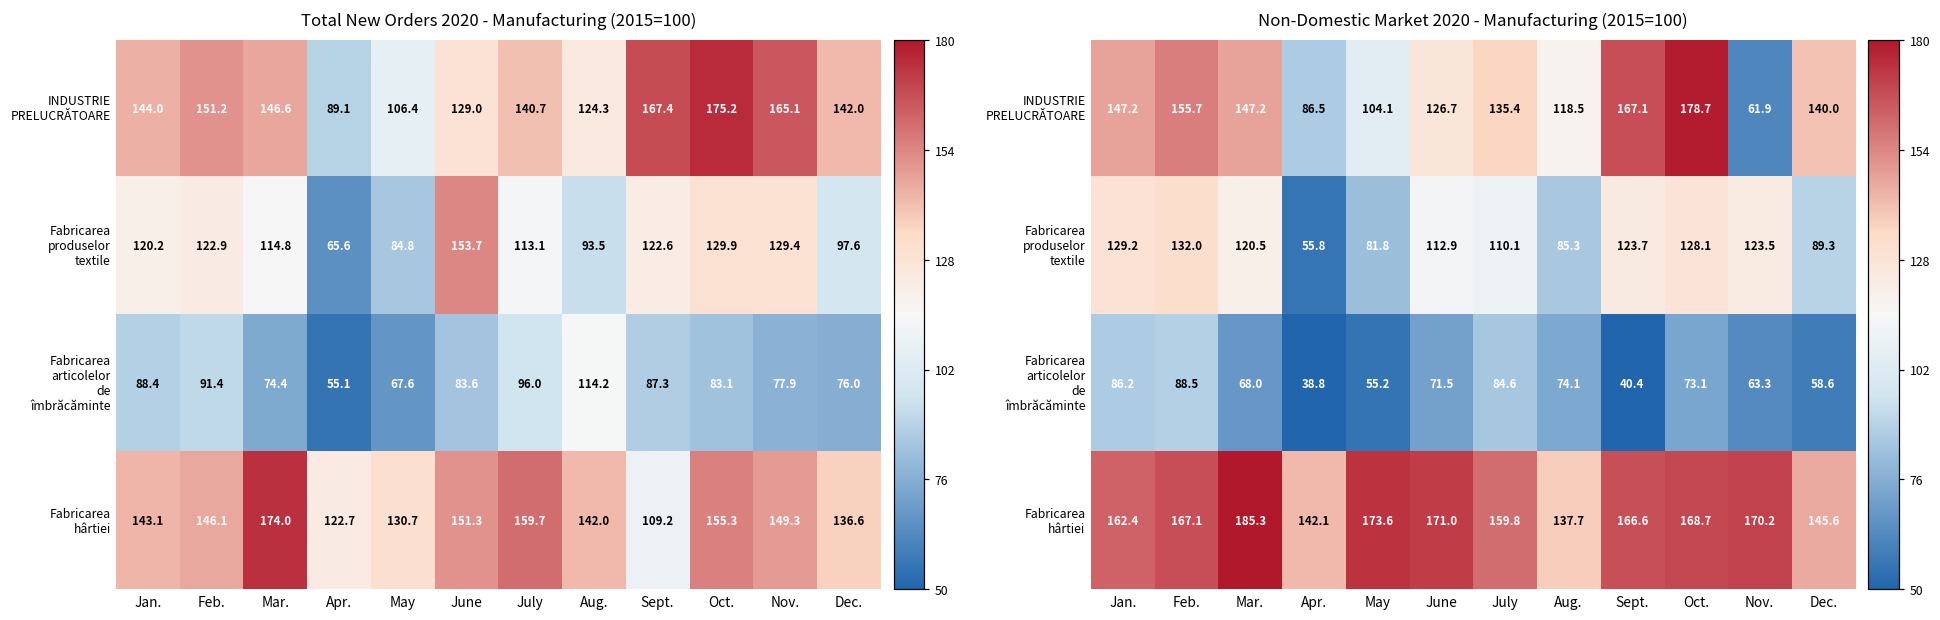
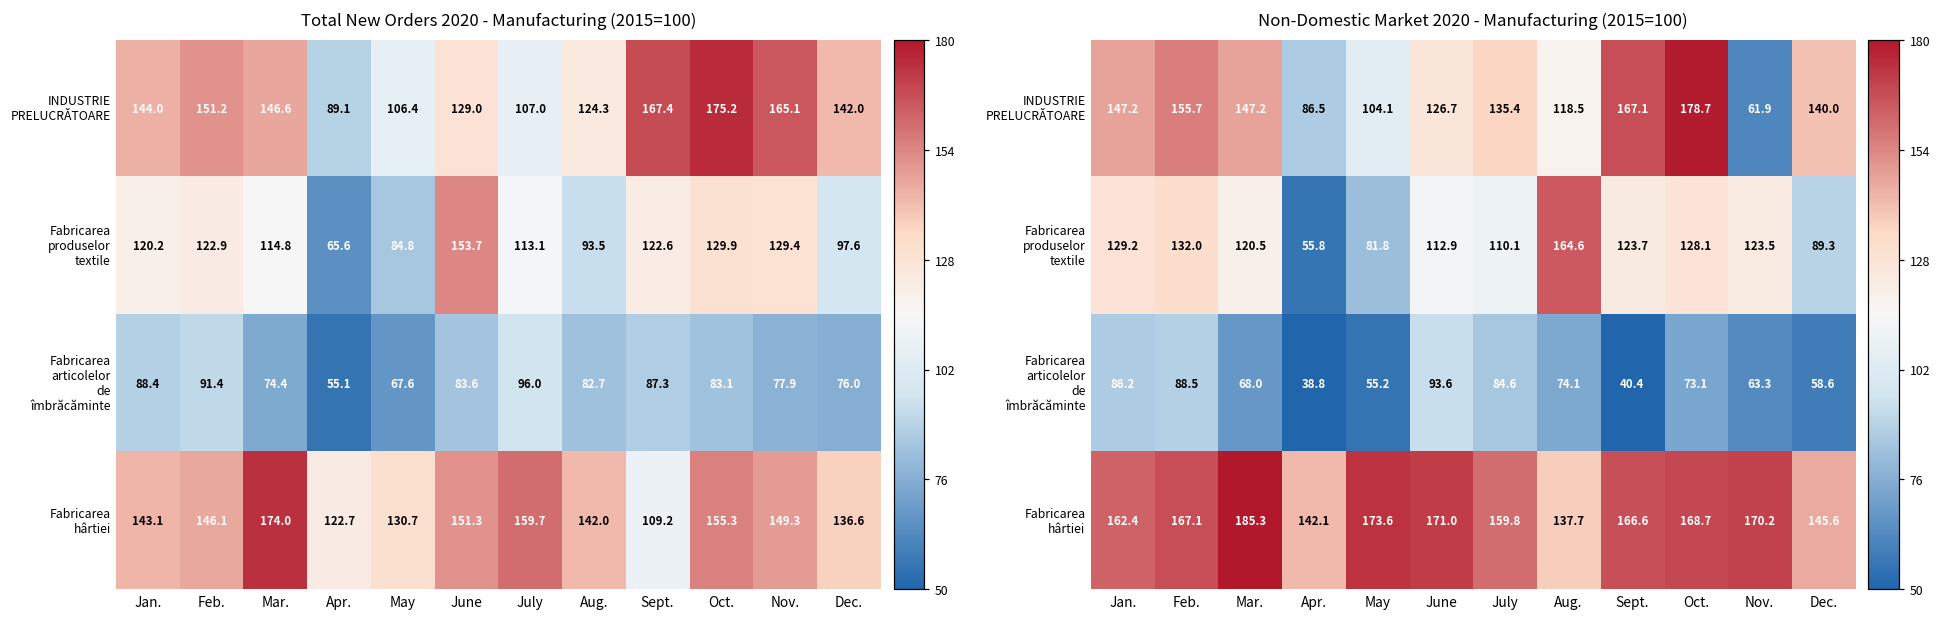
  {
    "Total New Orders 2020 - Manufacturing (2015=100)": {
      "INDUSTRIE PRELUCRĂTOARE": {
        "Jan.": 144.0,
        "Feb.": 151.2,
        "Mar.": 146.6,
        "Apr.": 89.1,
        "May": 106.4,
        "June": 129.0,
-       "July": 140.7,
+       "July": 107.0,
        "Aug.": 124.3,
        "Sept.": 167.4,
        "Oct.": 175.2,
        "Nov.": 165.1,
        "Dec.": 142.0
      },
      "Fabricarea produselor textile": {
        "Jan.": 120.2,
        "Feb.": 122.9,
        "Mar.": 114.8,
        "Apr.": 65.6,
        "May": 84.8,
        "June": 153.7,
        "July": 113.1,
        "Aug.": 93.5,
        "Sept.": 122.6,
        "Oct.": 129.9,
        "Nov.": 129.4,
        "Dec.": 97.6
      },
      "Fabricarea articolelor de îmbrăcăminte": {
        "Jan.": 88.4,
        "Feb.": 91.4,
        "Mar.": 74.4,
        "Apr.": 55.1,
        "May": 67.6,
        "June": 83.6,
        "July": 96.0,
-       "Aug.": 114.2,
+       "Aug.": 82.7,
        "Sept.": 87.3,
        "Oct.": 83.1,
        "Nov.": 77.9,
        "Dec.": 76.0
      },
      "Fabricarea hârtiei": {
        "Jan.": 143.1,
        "Feb.": 146.1,
        "Mar.": 174.0,
        "Apr.": 122.7,
        "May": 130.7,
        "June": 151.3,
        "July": 159.7,
        "Aug.": 142.0,
        "Sept.": 109.2,
        "Oct.": 155.3,
        "Nov.": 149.3,
        "Dec.": 136.6
      }
    },
    "Non-Domestic Market 2020 - Manufacturing (2015=100)": {
      "INDUSTRIE PRELUCRĂTOARE": {
        "Jan.": 147.2,
        "Feb.": 155.7,
        "Mar.": 147.2,
        "Apr.": 86.5,
        "May": 104.1,
        "June": 126.7,
        "July": 135.4,
        "Aug.": 118.5,
        "Sept.": 167.1,
        "Oct.": 178.7,
        "Nov.": 61.9,
        "Dec.": 140.0
      },
      "Fabricarea produselor textile": {
        "Jan.": 129.2,
        "Feb.": 132.0,
        "Mar.": 120.5,
        "Apr.": 55.8,
        "May": 81.8,
        "June": 112.9,
        "July": 110.1,
-       "Aug.": 85.3,
+       "Aug.": 164.6,
        "Sept.": 123.7,
        "Oct.": 128.1,
        "Nov.": 123.5,
        "Dec.": 89.3
      },
      "Fabricarea articolelor de îmbrăcăminte": {
        "Jan.": 86.2,
        "Feb.": 88.5,
        "Mar.": 68.0,
        "Apr.": 38.8,
        "May": 55.2,
-       "June": 71.5,
+       "June": 93.6,
        "July": 84.6,
        "Aug.": 74.1,
        "Sept.": 40.4,
        "Oct.": 73.1,
        "Nov.": 63.3,
        "Dec.": 58.6
      },
      "Fabricarea hârtiei": {
        "Jan.": 162.4,
        "Feb.": 167.1,
        "Mar.": 185.3,
        "Apr.": 142.1,
        "May": 173.6,
        "June": 171.0,
        "July": 159.8,
        "Aug.": 137.7,
        "Sept.": 166.6,
        "Oct.": 168.7,
        "Nov.": 170.2,
        "Dec.": 145.6
      }
    }
  }
